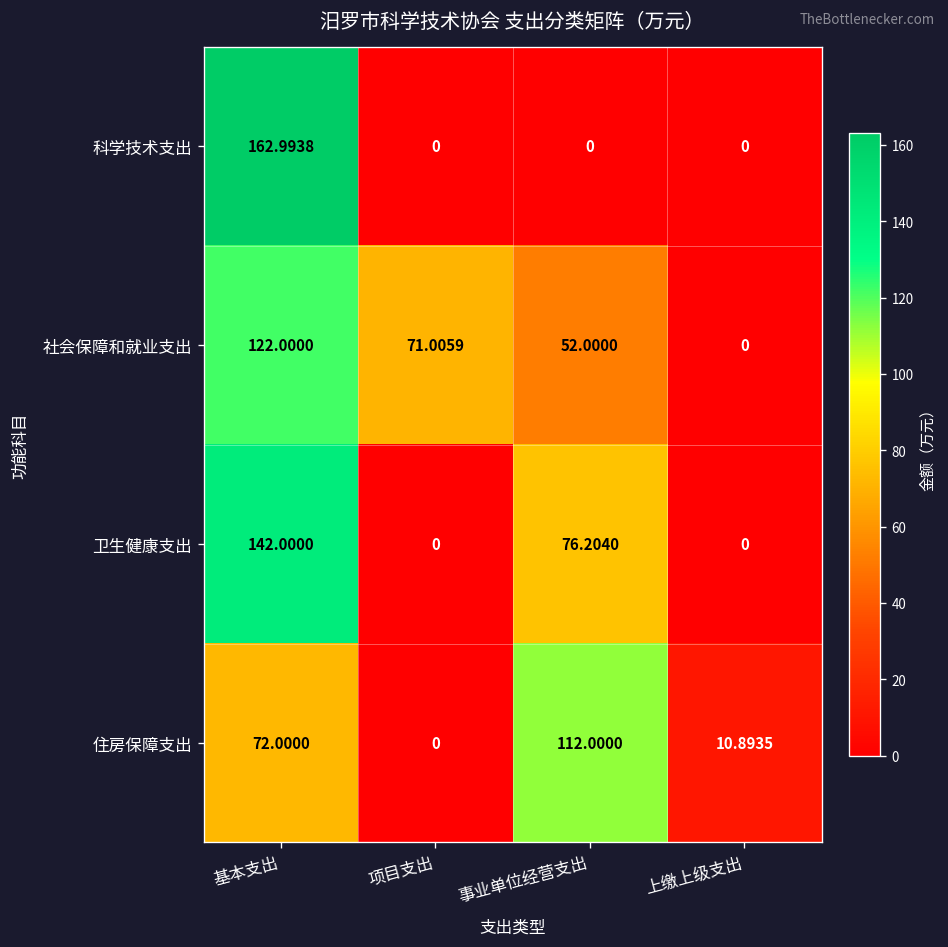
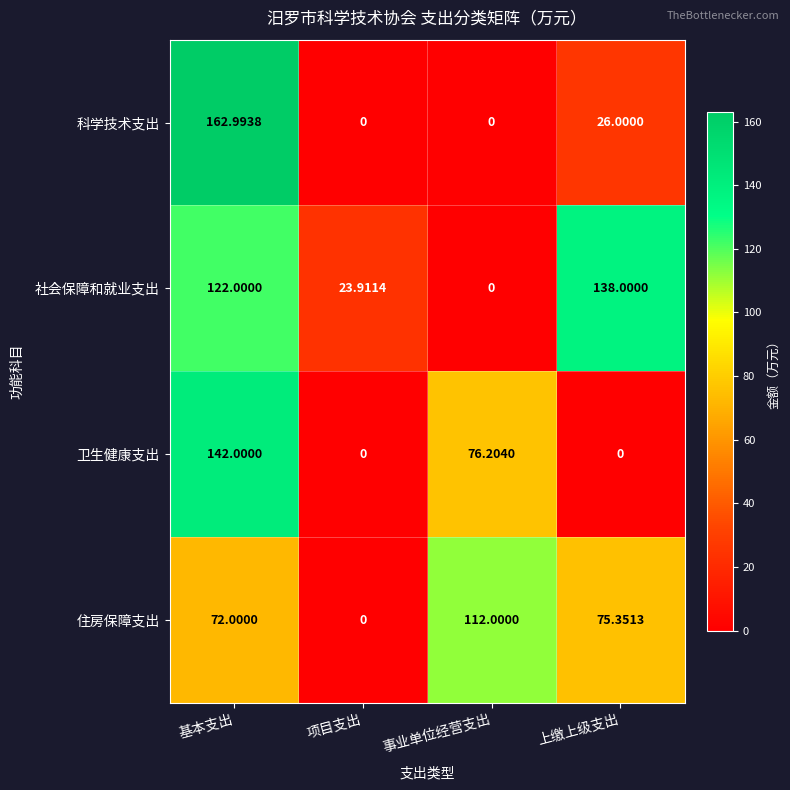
  {
    "科学技术支出": {
      "基本支出": 162.9938,
      "项目支出": 0,
      "事业单位经营支出": 0,
-     "上缴上级支出": 0
+     "上缴上级支出": 26.0000
    },
    "社会保障和就业支出": {
      "基本支出": 122.0000,
-     "项目支出": 71.0059,
-     "事业单位经营支出": 52.0000,
-     "上缴上级支出": 0
+     "项目支出": 23.9114,
+     "事业单位经营支出": 0,
+     "上缴上级支出": 138.0000
    },
    "卫生健康支出": {
      "基本支出": 142.0000,
      "项目支出": 0,
      "事业单位经营支出": 76.2040,
      "上缴上级支出": 0
    },
    "住房保障支出": {
      "基本支出": 72.0000,
      "项目支出": 0,
      "事业单位经营支出": 112.0000,
-     "上缴上级支出": 10.8935
+     "上缴上级支出": 75.3513
    }
  }
